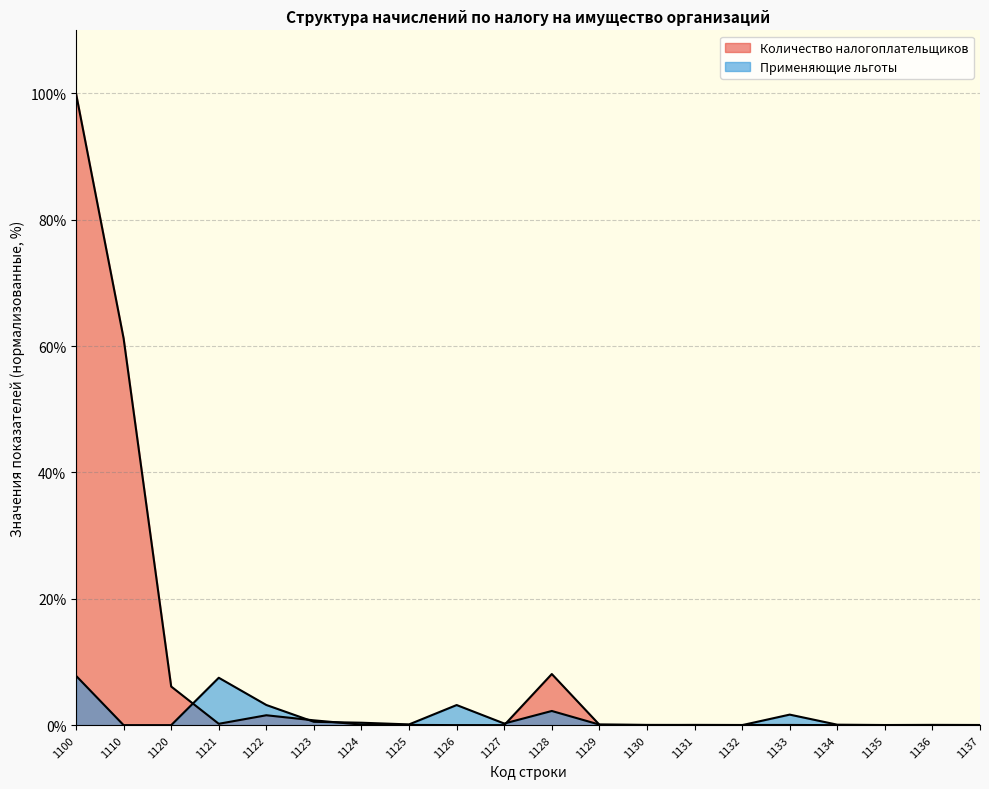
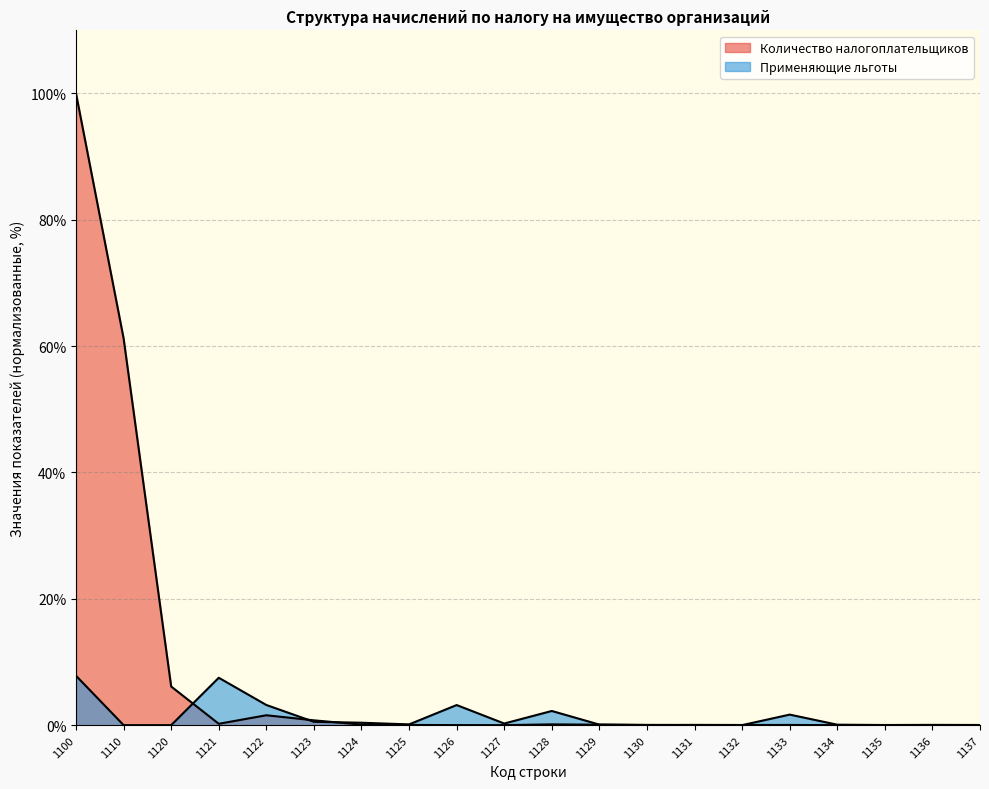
  {
    "Количество налогоплательщиков": {
      "1100": "100%",
      "1110": "61%",
      "1120": "6%",
      "1121": "0%",
      "1122": "2%",
      "1126": "0%",
-     "1128": "8%",
+     "1128": "0%",
      "1133": "0%"
    },
    "Применяющие льготы": {
      "1100": "8%",
      "1110": "0%",
      "1120": "0%",
      "1121": "8%",
      "1122": "3%",
      "1126": "3%",
      "1128": "2%",
      "1133": "2%"
    }
  }
